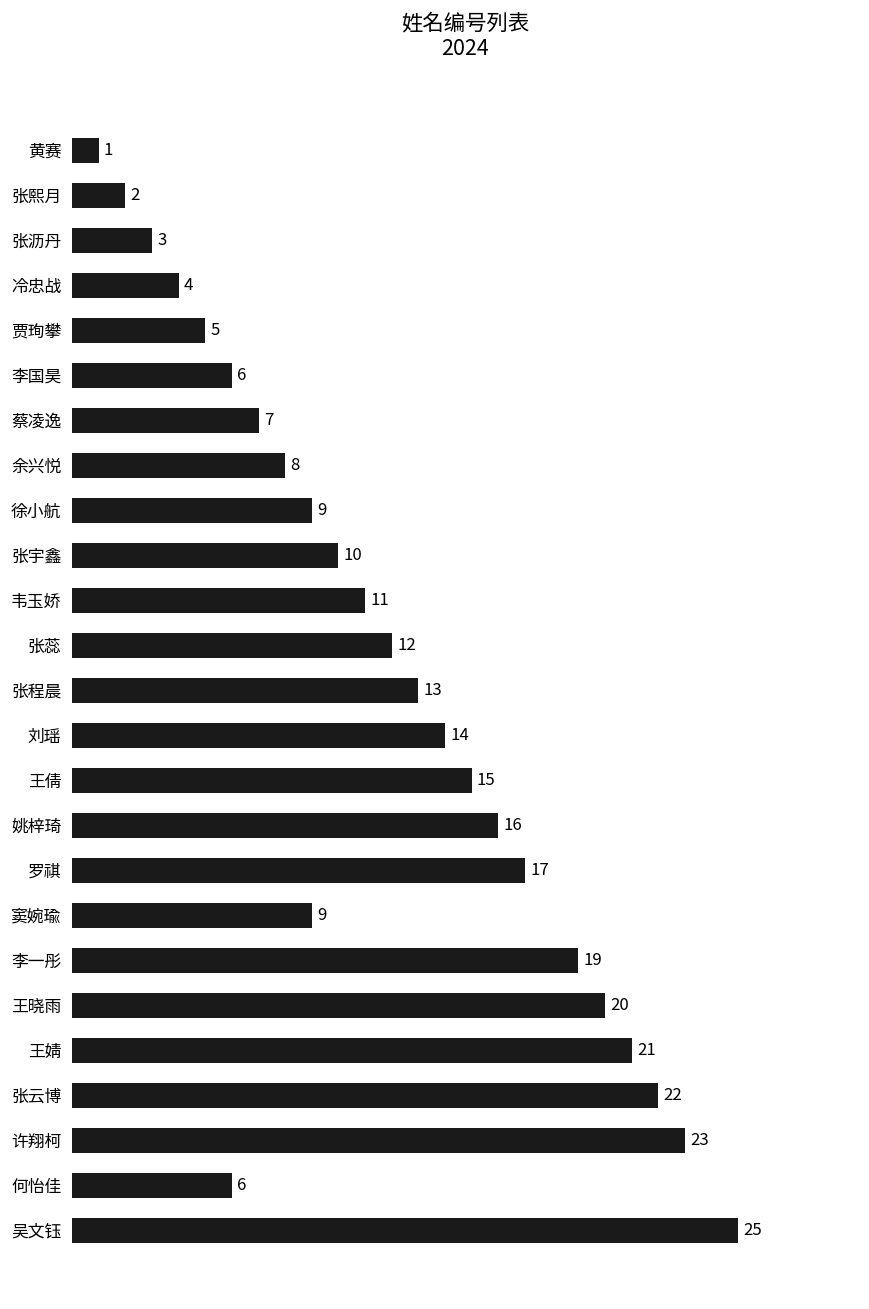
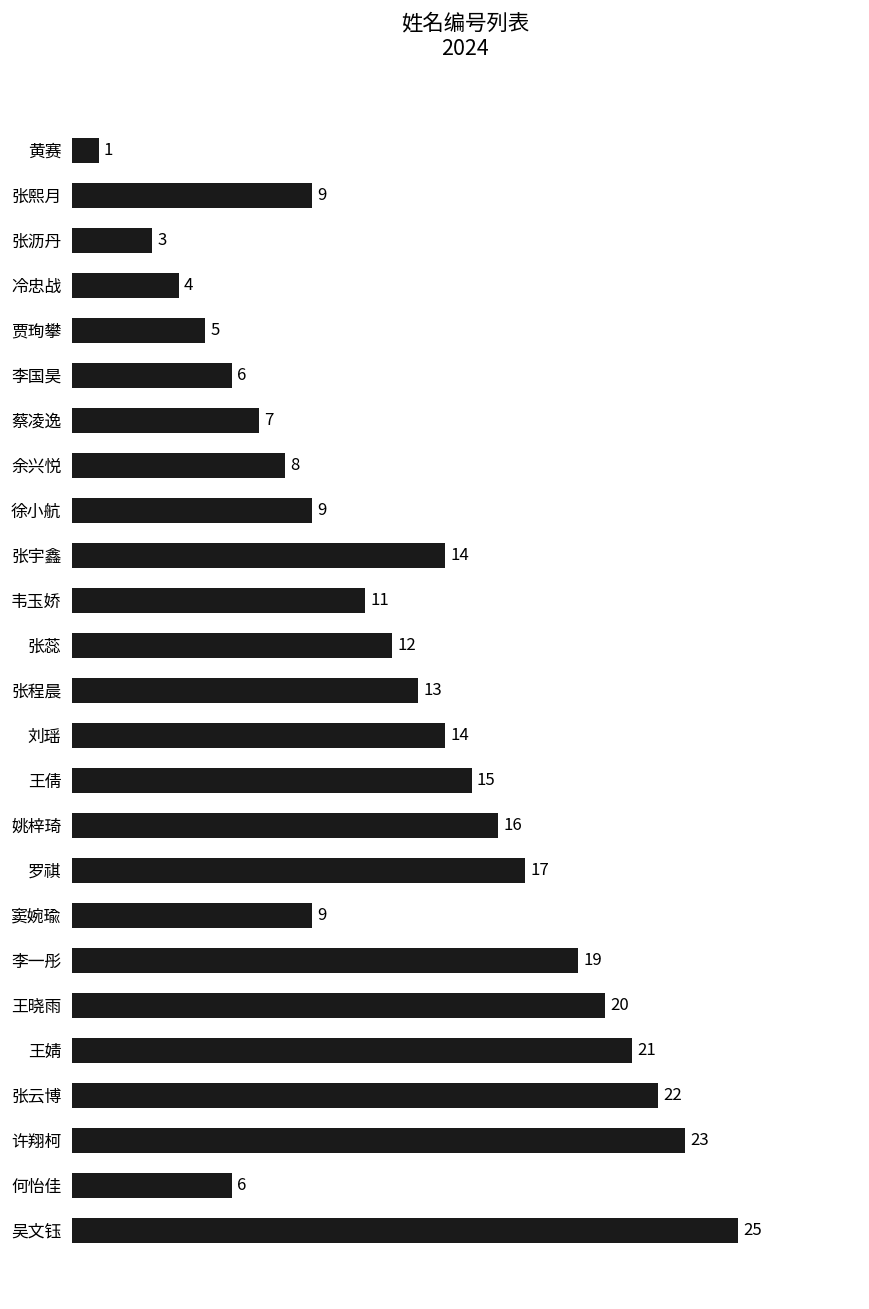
  {
    "黄赛": 1,
-   "张熙月": 2,
+   "张熙月": 9,
    "张沥丹": 3,
    "冷忠战": 4,
    "贾珣攀": 5,
    "李国昊": 6,
    "蔡凌逸": 7,
    "余兴悦": 8,
    "徐小航": 9,
-   "张宇鑫": 10,
+   "张宇鑫": 14,
    "韦玉娇": 11,
    "张蕊": 12,
    "张程晨": 13,
    "刘瑶": 14,
    "王倩": 15,
    "姚梓琦": 16,
    "罗祺": 17,
    "窦婉瑜": 9,
    "李一彤": 19,
    "王晓雨": 20,
    "王婧": 21,
    "张云博": 22,
    "许翔柯": 23,
    "何怡佳": 6,
    "吴文钰": 25
  }
